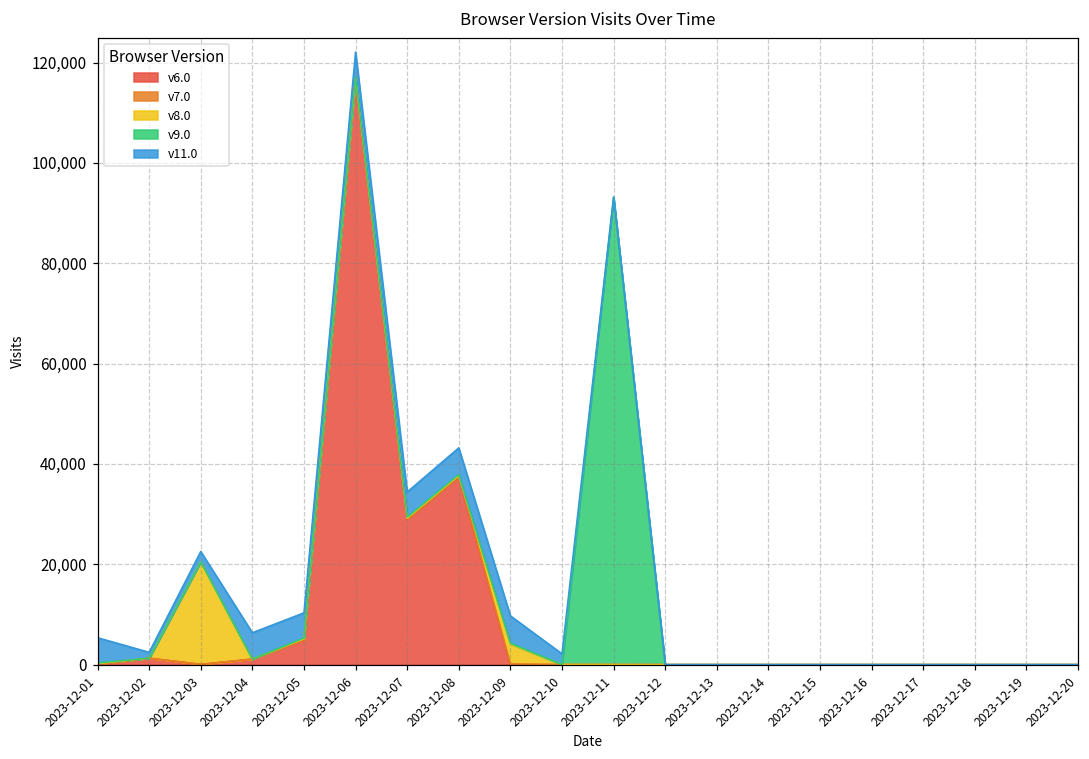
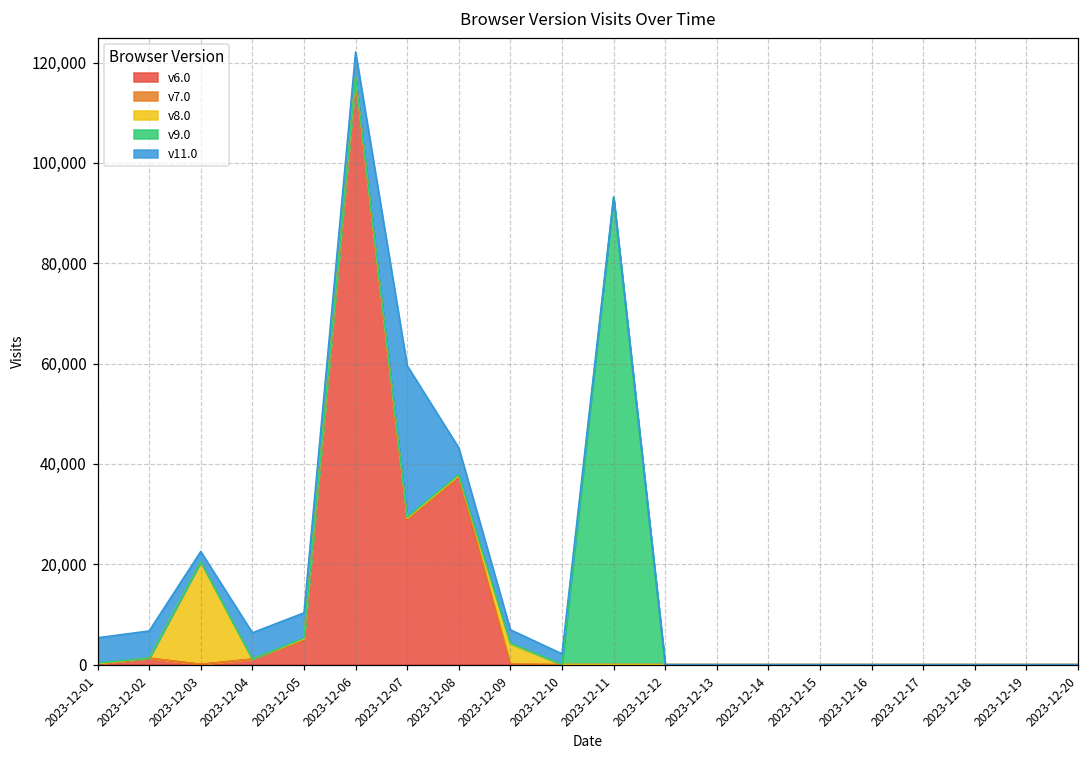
  {
    "v11.0": {
      "2023-12-01": "5,000",
-     "2023-12-02": "1,000",
+     "2023-12-02": "5,000",
      "2023-12-03": "2,000",
      "2023-12-04": "5,000",
      "2023-12-05": "5,000",
      "2023-12-06": "5,000",
-     "2023-12-07": "5,000",
+     "2023-12-07": "30,000",
      "2023-12-08": "5,000",
-     "2023-12-09": "5,000",
+     "2023-12-09": "3,000",
      "2023-12-10": "2,000"
    }
  }
